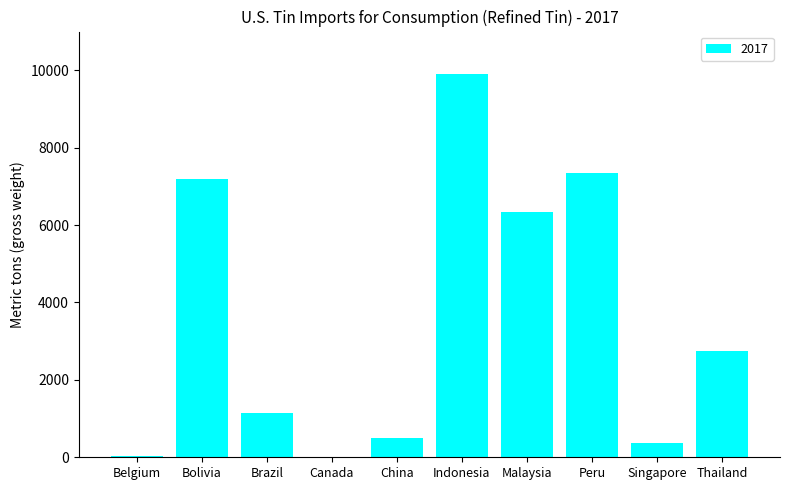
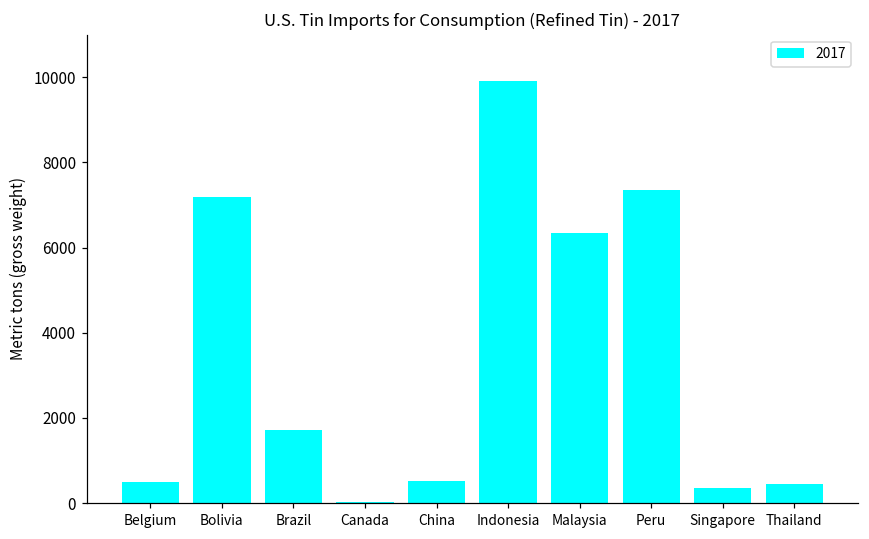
  {
-   "Belgium": 0,
+   "Belgium": 500,
    "Bolivia": 7200,
-   "Brazil": 1200,
+   "Brazil": 1700,
    "China": 500,
    "Indonesia": 9900,
    "Malaysia": 6300,
    "Peru": 7400,
    "Singapore": 400,
-   "Thailand": 2700
+   "Thailand": 400
  }
